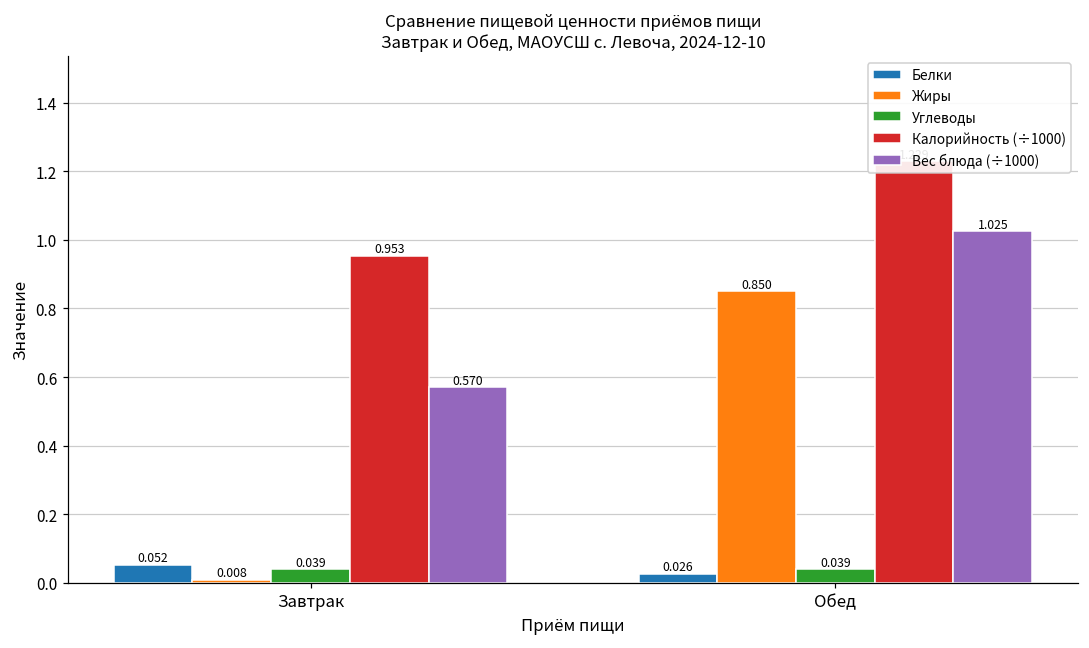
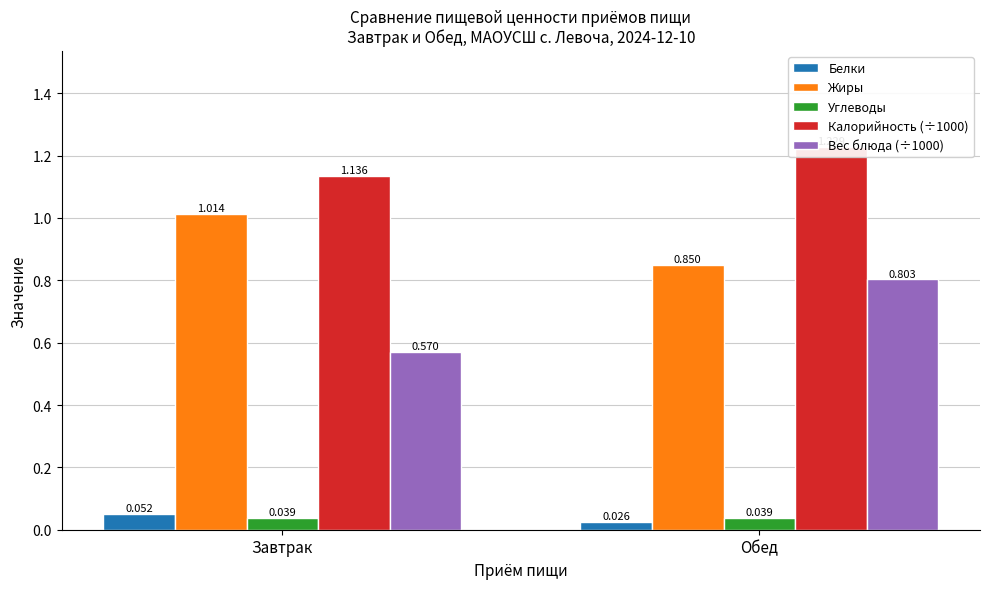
  {
    "Белки": {
      "Завтрак": 0.052,
      "Обед": 0.026
    },
    "Жиры": {
-     "Завтрак": 0.008,
+     "Завтрак": 1.014,
      "Обед": 0.850
    },
    "Углеводы": {
      "Завтрак": 0.039,
      "Обед": 0.039
    },
    "Калорийность (÷1000)": {
-     "Завтрак": 0.953
+     "Завтрак": 1.136
    },
    "Вес блюда (÷1000)": {
      "Завтрак": 0.570,
-     "Обед": 1.025
+     "Обед": 0.803
    }
  }
